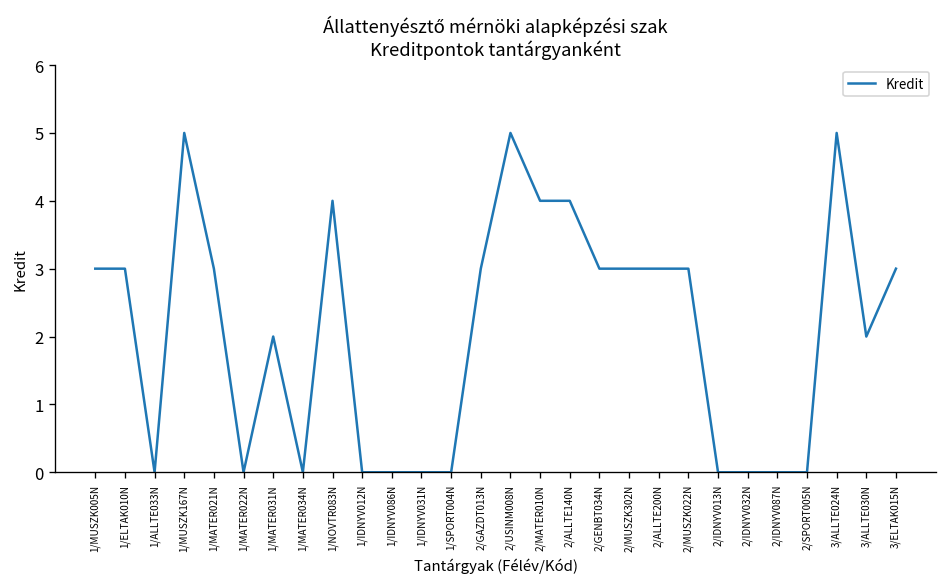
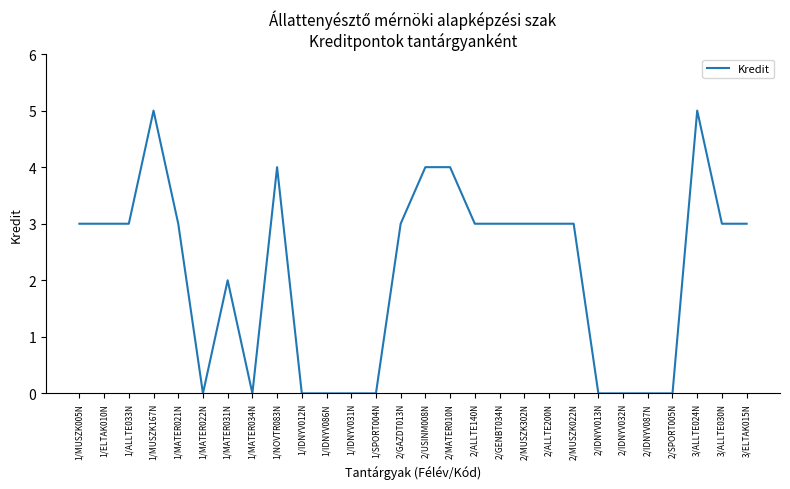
  {
    "1/MUSZK005N": 3,
    "1/ELTAK010N": 3,
-   "1/ALLTE033N": 0,
+   "1/ALLTE033N": 3,
    "1/MUSZK167N": 5,
    "1/MATER021N": 3,
    "1/MATER022N": 0,
    "1/MATER031N": 2,
    "1/MATER034N": 0,
    "1/NOVTR083N": 4,
    "1/IDNYV012N": 0,
    "1/IDNYV086N": 0,
    "1/IDNYV031N": 0,
    "1/SPORT004N": 0,
    "2/GAZDT013N": 3,
-   "2/USINM008N": 5,
+   "2/USINM008N": 4,
    "2/MATER010N": 4,
-   "2/ALLTE140N": 4,
+   "2/ALLTE140N": 3,
    "2/GENBT034N": 3,
    "2/MUSZK302N": 3,
    "2/ALLTE200N": 3,
    "2/MUSZK022N": 3,
    "2/IDNYV013N": 0,
    "2/IDNYV032N": 0,
    "2/IDNYV087N": 0,
    "2/SPORT005N": 0,
    "3/ALLTE024N": 5,
-   "3/ALLTE030N": 2,
+   "3/ALLTE030N": 3,
    "3/ELTAK015N": 3
  }
